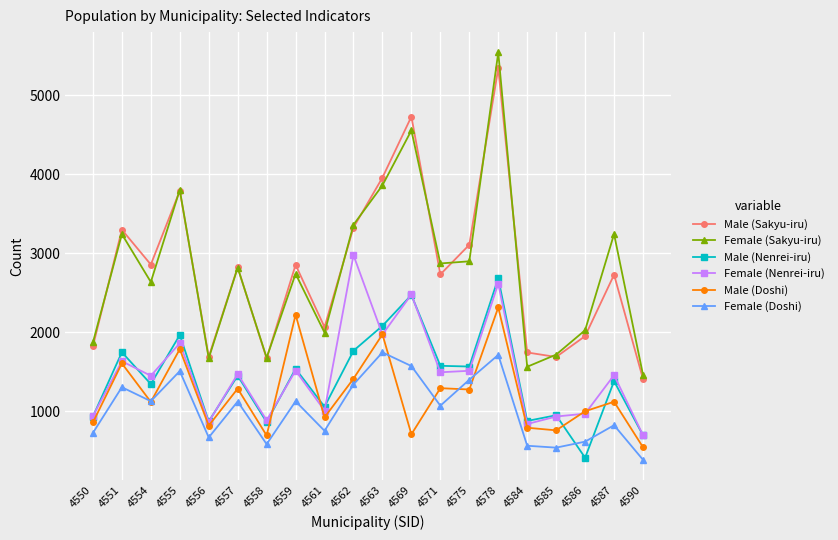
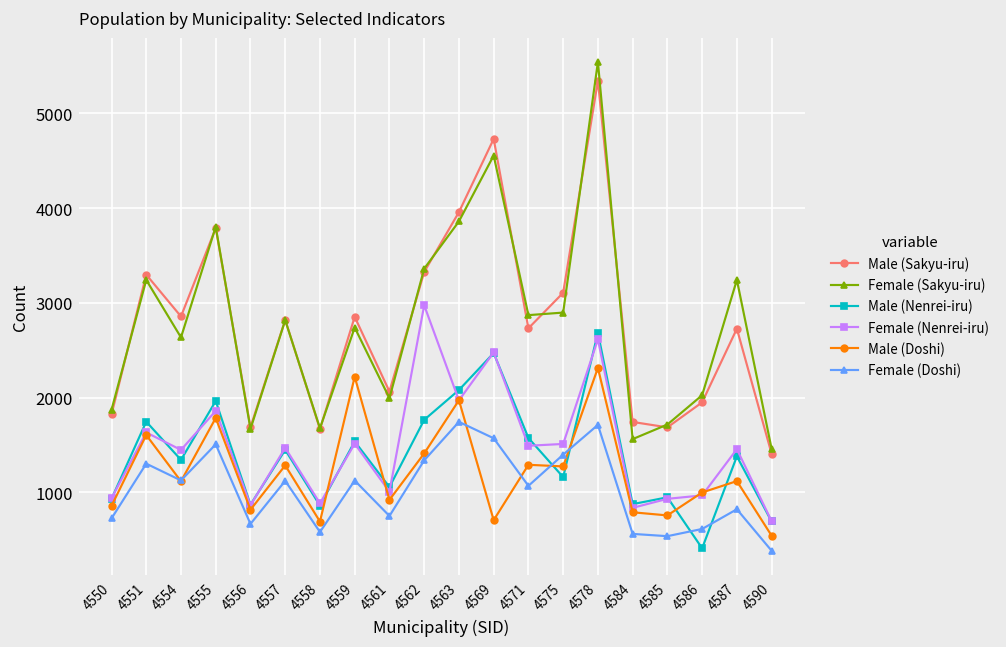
  {
    "Male (Sakyu-iru)": {
      "4550": 1800,
      "4551": 3300,
      "4554": 2900,
      "4559": 2900,
      "4561": 2100,
      "4562": 3300,
      "4563": 4000,
      "4569": 4700,
      "4571": 2700,
      "4575": 3100,
      "4578": 5300,
      "4584": 1700,
      "4586": 2000,
      "4587": 2700,
      "4590": 1400
    },
    "Female (Sakyu-iru)": {
      "4550": 1900,
      "4551": 3200,
      "4554": 2600,
      "4559": 2700,
      "4561": 2000,
      "4562": 3400,
      "4563": 3900,
      "4569": 4600,
      "4571": 2900,
      "4575": 2900,
      "4578": 5500,
      "4584": 1600,
      "4586": 2000,
      "4587": 3200,
      "4590": 1500
    },
    "Male (Nenrei-iru)": {
      "4551": 1700,
      "4554": 1300,
      "4555": 2000,
      "4561": 1100,
      "4562": 1800,
      "4563": 2100,
      "4571": 1600,
-     "4575": 1600,
+     "4575": 1200,
      "4578": 2700,
      "4584": 900,
      "4586": 400,
      "4587": 1400
    },
    "Female (Nenrei-iru)": {
      "4554": 1400,
      "4555": 1900,
      "4561": 1000,
      "4562": 3000,
      "4571": 1500,
      "4575": 1500,
      "4578": 2600,
      "4584": 800,
      "4587": 1500
    },
    "Male (Doshi)": {
      "4550": 900,
      "4555": 1800,
      "4556": 800,
      "4557": 1300,
      "4558": 700,
      "4559": 2200,
      "4561": 900,
      "4562": 1400,
      "4569": 700,
      "4571": 1300,
      "4575": 1300,
      "4578": 2300,
      "4584": 800,
      "4585": 800,
      "4587": 1100,
      "4590": 500
    },
    "Female (Doshi)": {
      "4550": 700,
      "4551": 1300,
      "4555": 1500,
      "4556": 700,
      "4557": 1100,
      "4558": 600,
      "4559": 1100,
      "4561": 800,
      "4562": 1300,
      "4563": 1700,
      "4569": 1600,
      "4571": 1100,
      "4575": 1400,
      "4578": 1700,
      "4584": 600,
      "4585": 500,
      "4586": 600,
      "4587": 800,
      "4590": 400
    }
  }
